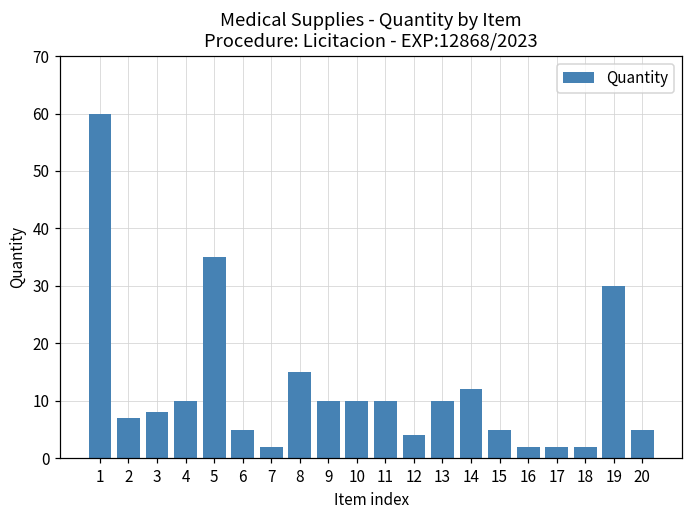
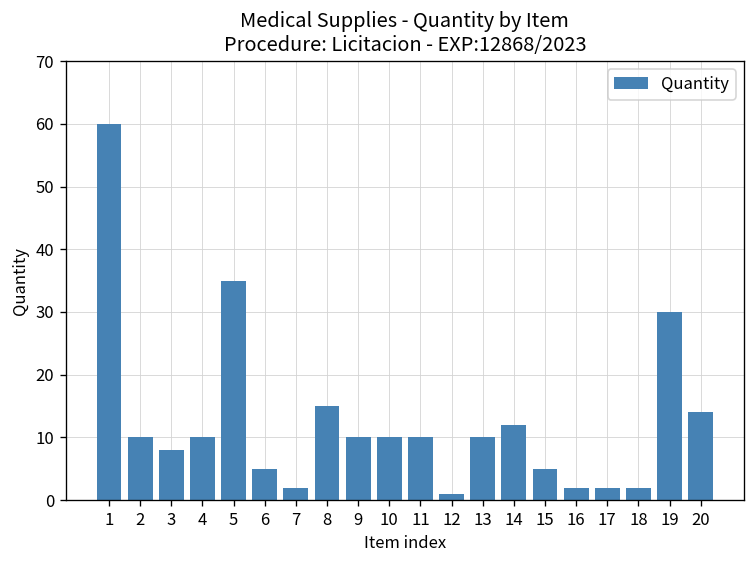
  {
    "1": 60,
-   "2": 7,
+   "2": 10,
    "3": 8,
    "4": 10,
    "5": 35,
    "6": 5,
    "7": 2,
    "8": 15,
    "9": 10,
    "10": 10,
    "11": 10,
-   "12": 4,
+   "12": 1,
    "13": 10,
    "14": 12,
    "15": 5,
    "16": 2,
    "17": 2,
    "18": 2,
    "19": 30,
-   "20": 5
+   "20": 14
  }
